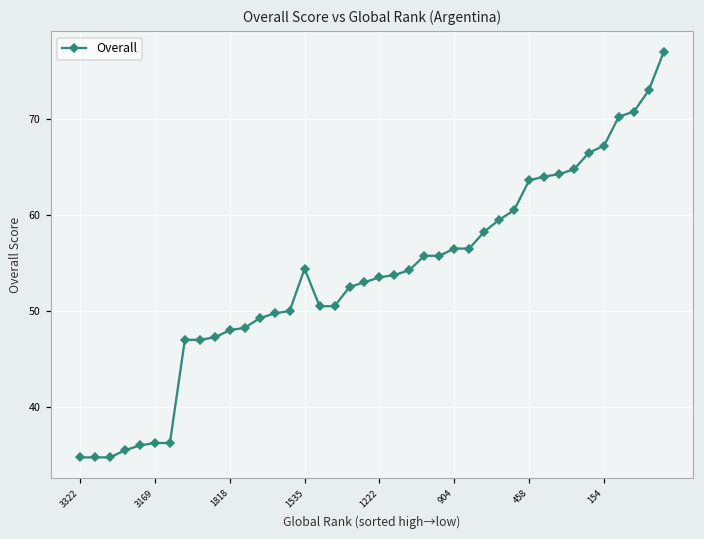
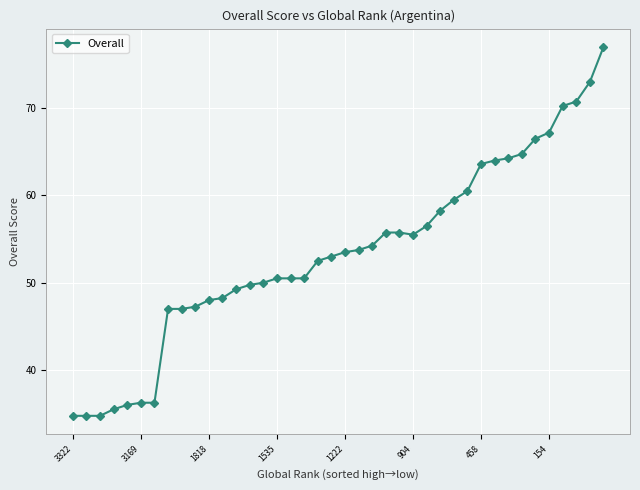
  {
    "3322": 35,
    "3169": 36,
    "1818": 48,
-   "1535": 54,
+   "1535": 51,
    "1222": 54,
-   "904": 57,
+   "904": 56,
    "458": 64,
    "154": 67
  }
